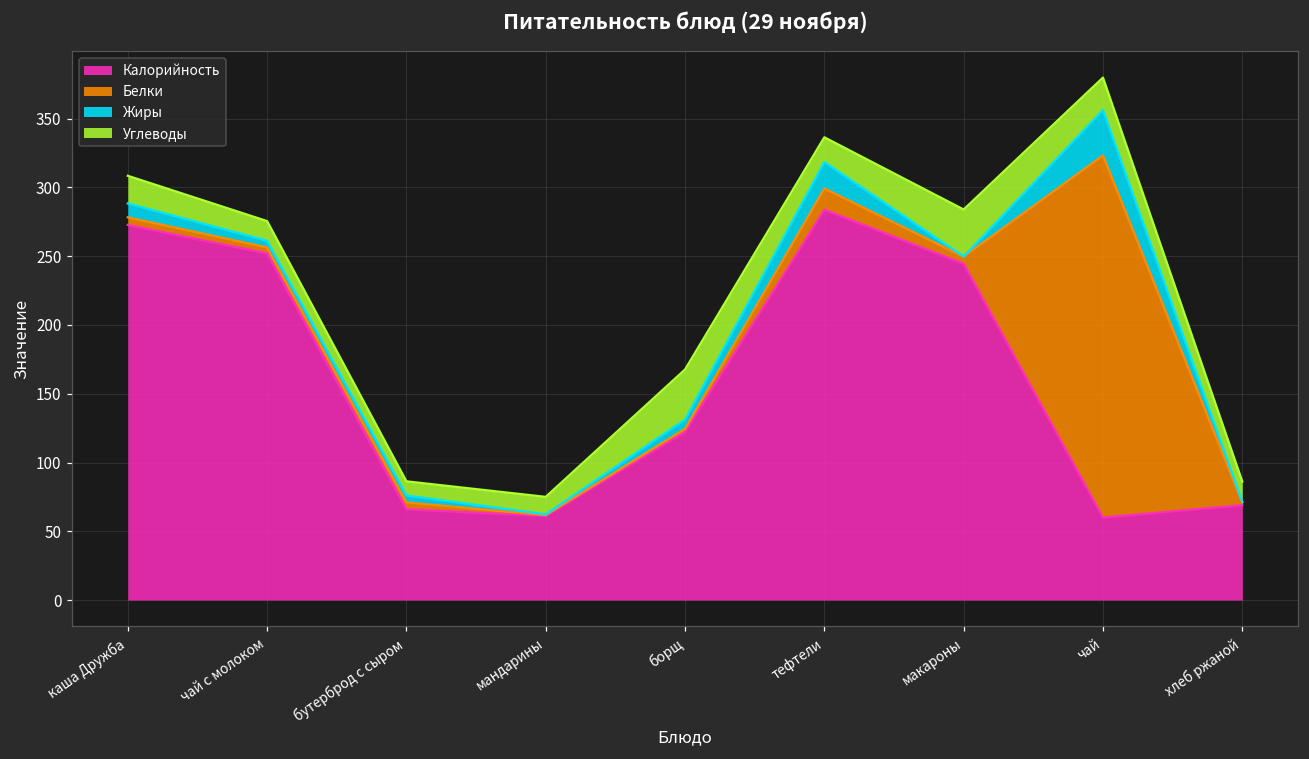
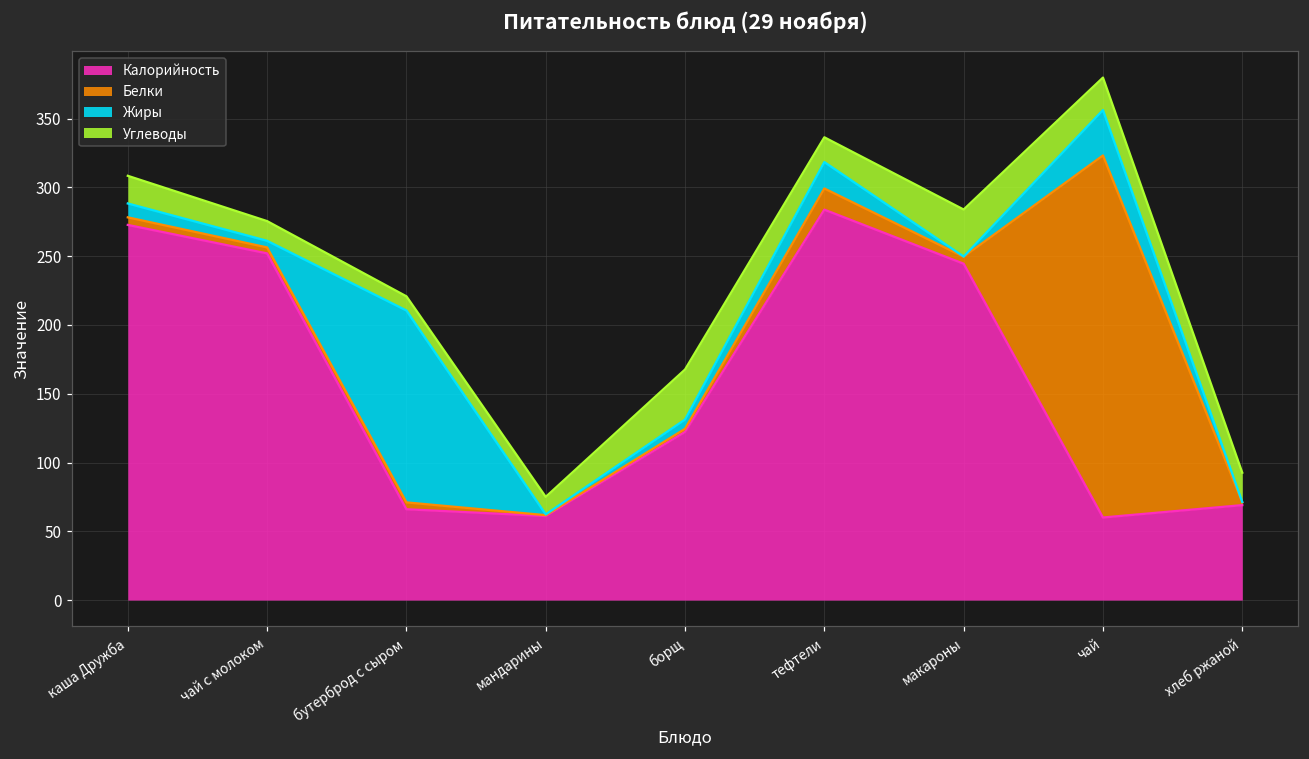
  {
    "Калорийность": {
      "каша Дружба": 273,
      "чай с молоком": 252,
      "бутерброд с сыром": 66,
      "борщ": 122,
      "тефтели": 284,
      "макароны": 245,
      "чай": 60
    },
    "Белки": {
      "каша Дружба": 6,
      "чай с молоком": 4,
      "бутерброд с сыром": 5,
      "борщ": 2,
      "тефтели": 15,
      "чай": 263
    },
    "Жиры": {
      "каша Дружба": 10,
      "чай с молоком": 5,
-     "бутерброд с сыром": 5,
+     "бутерброд с сыром": 140,
      "борщ": 7,
      "тефтели": 19,
      "чай": 33
    },
    "Углеводы": {
      "каша Дружба": 20,
      "чай с молоком": 14,
      "бутерброд с сыром": 10,
      "мандарины": 13,
      "борщ": 36,
      "тефтели": 18,
      "макароны": 34,
      "чай": 24,
-     "хлеб ржаной": 15
+     "хлеб ржаной": 21
    }
  }
